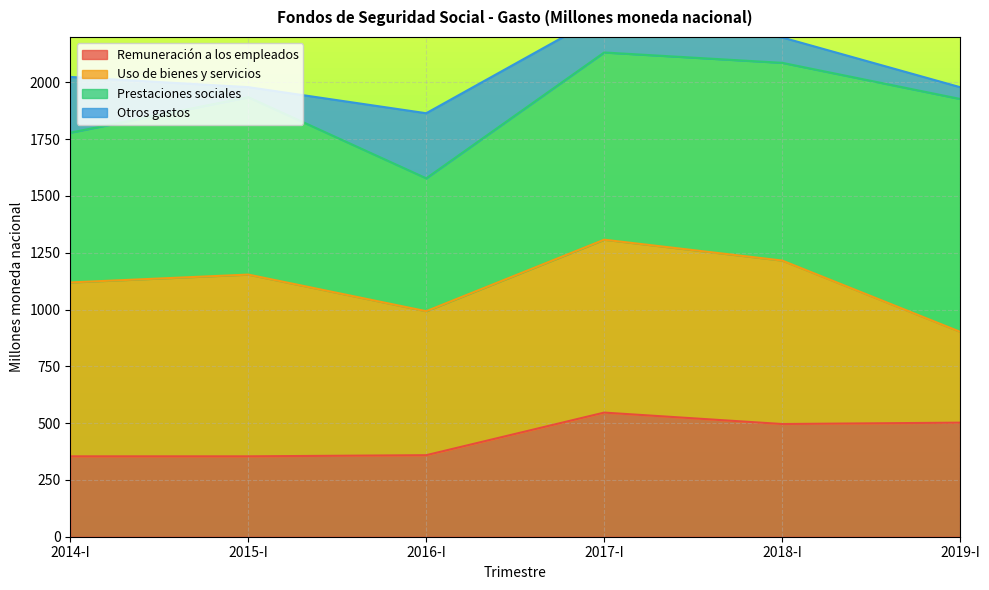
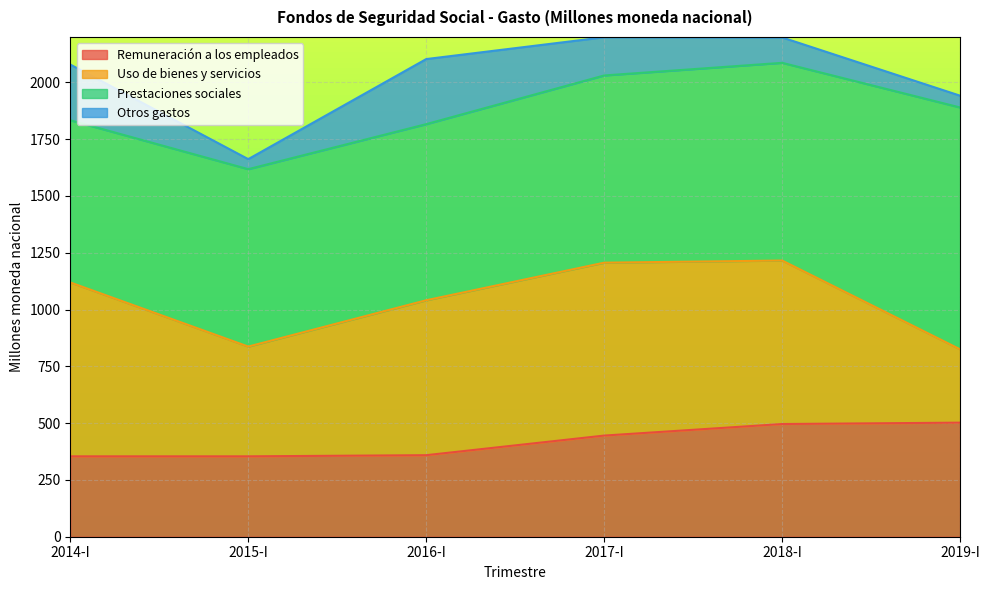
  {
    "Remuneración a los empleados": {
      "2014-I": 350,
      "2015-I": 350,
      "2016-I": 360,
-     "2017-I": 550,
+     "2017-I": 450,
      "2018-I": 500,
      "2019-I": 500
    },
    "Uso de bienes y servicios": {
      "2014-I": 770,
-     "2015-I": 800,
-     "2016-I": 630,
+     "2015-I": 480,
+     "2016-I": 680,
      "2017-I": 760,
      "2018-I": 720,
-     "2019-I": 400
+     "2019-I": 320
    },
    "Prestaciones sociales": {
-     "2014-I": 660,
-     "2016-I": 590,
+     "2014-I": 710,
+     "2016-I": 780,
      "2017-I": 820,
      "2018-I": 870,
-     "2019-I": 1020
+     "2019-I": 1060
    },
    "Otros gastos": {
      "2014-I": 250,
      "2016-I": 290,
      "2018-I": 110,
      "2019-I": 50
    }
  }
